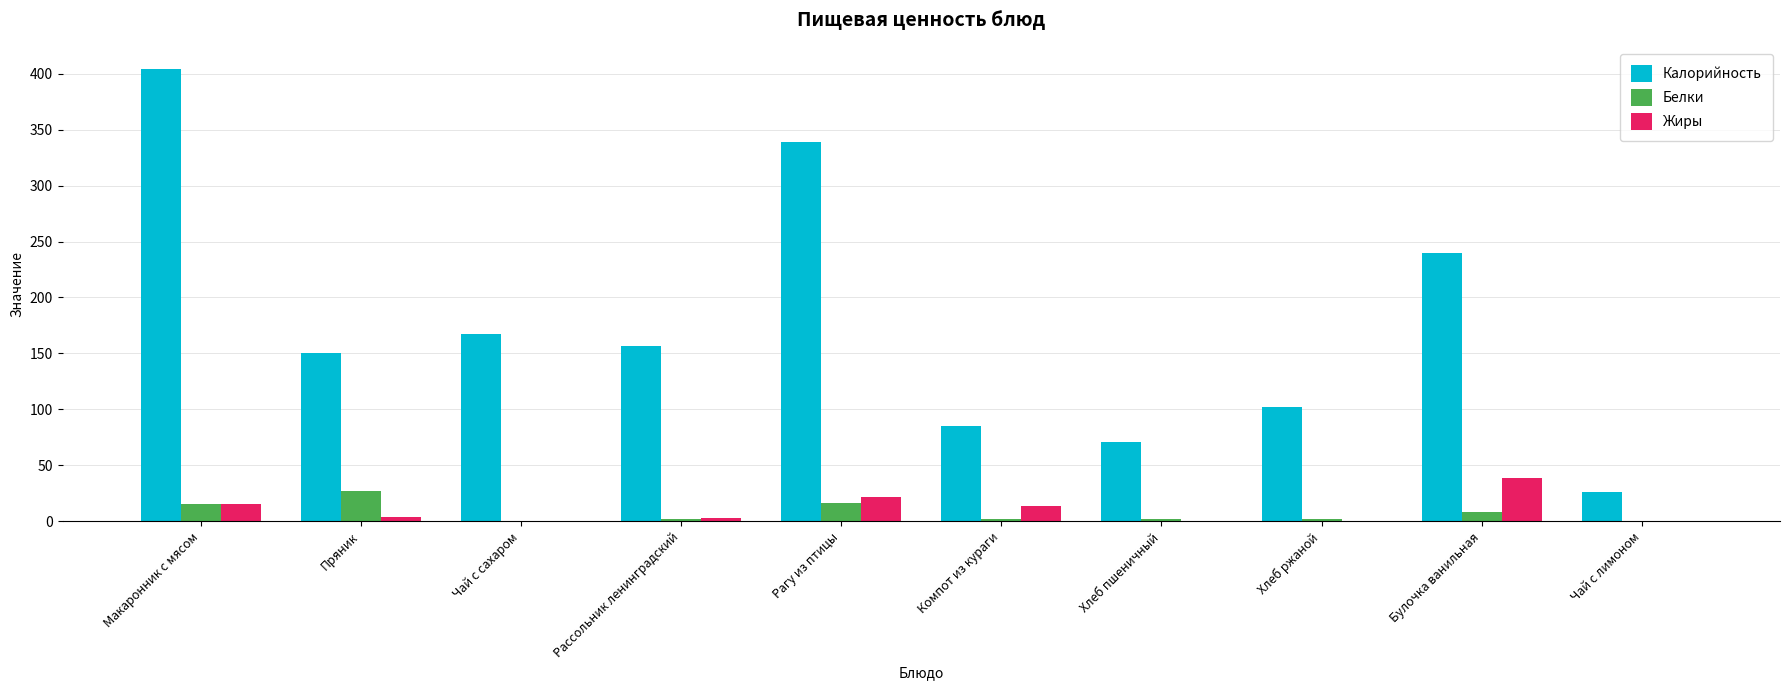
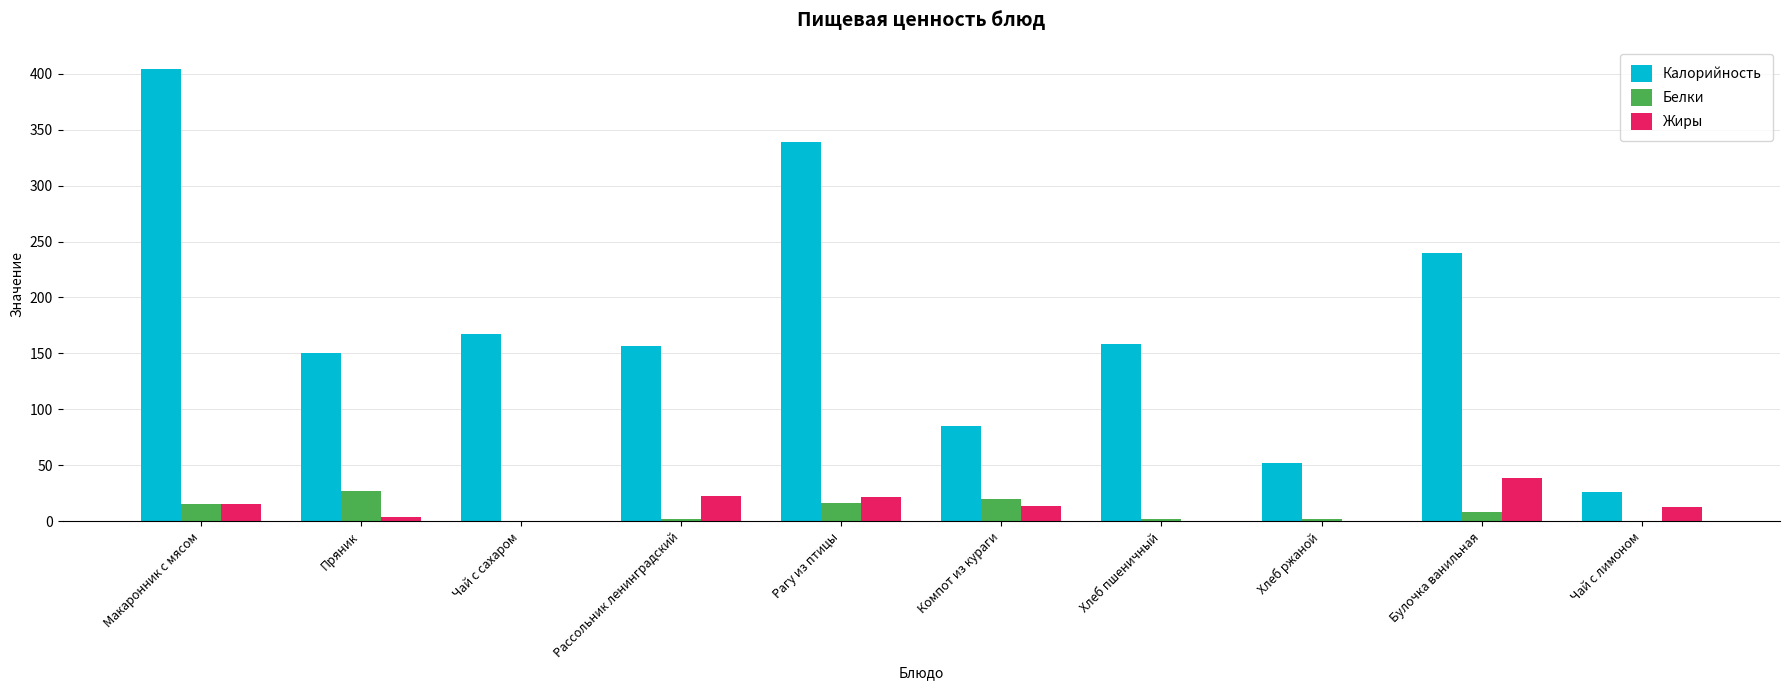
  {
    "Калорийность": {
      "Макаронник с мясом": 404,
      "Пряник": 151,
      "Чай с сахаром": 167,
      "Рассольник ленинградский": 157,
      "Рагу из птицы": 339,
      "Компот из кураги": 85,
-     "Хлеб пшеничный": 71,
-     "Хлеб ржаной": 102,
+     "Хлеб пшеничный": 158,
+     "Хлеб ржаной": 52,
      "Булочка ванильная": 240,
      "Чай с лимоном": 27
    },
    "Белки": {
      "Макаронник с мясом": 16,
      "Пряник": 27,
      "Рагу из птицы": 17,
-     "Компот из кураги": 2,
+     "Компот из кураги": 20,
      "Хлеб пшеничный": 2,
      "Булочка ванильная": 8
    },
    "Жиры": {
      "Макаронник с мясом": 16,
      "Пряник": 4,
      "Чай с сахаром": 0,
-     "Рассольник ленинградский": 3,
+     "Рассольник ленинградский": 23,
      "Рагу из птицы": 21,
      "Компот из кураги": 14,
      "Булочка ванильная": 39,
-     "Чай с лимоном": 0
+     "Чай с лимоном": 13
    }
  }
